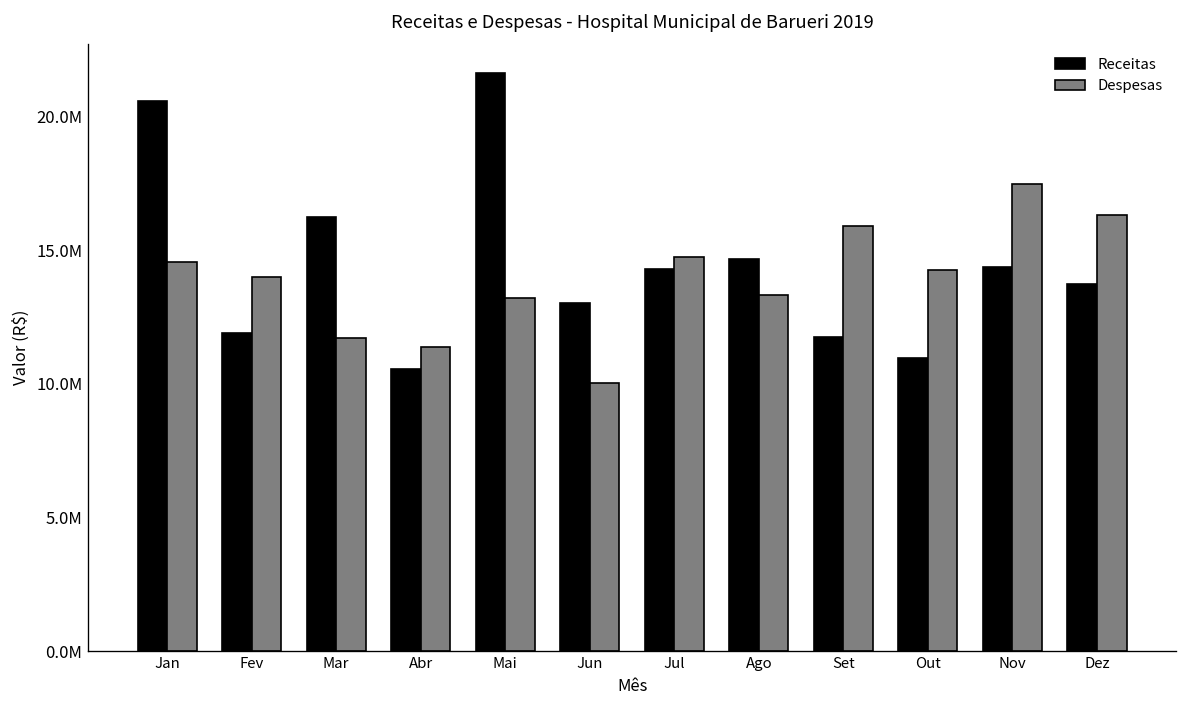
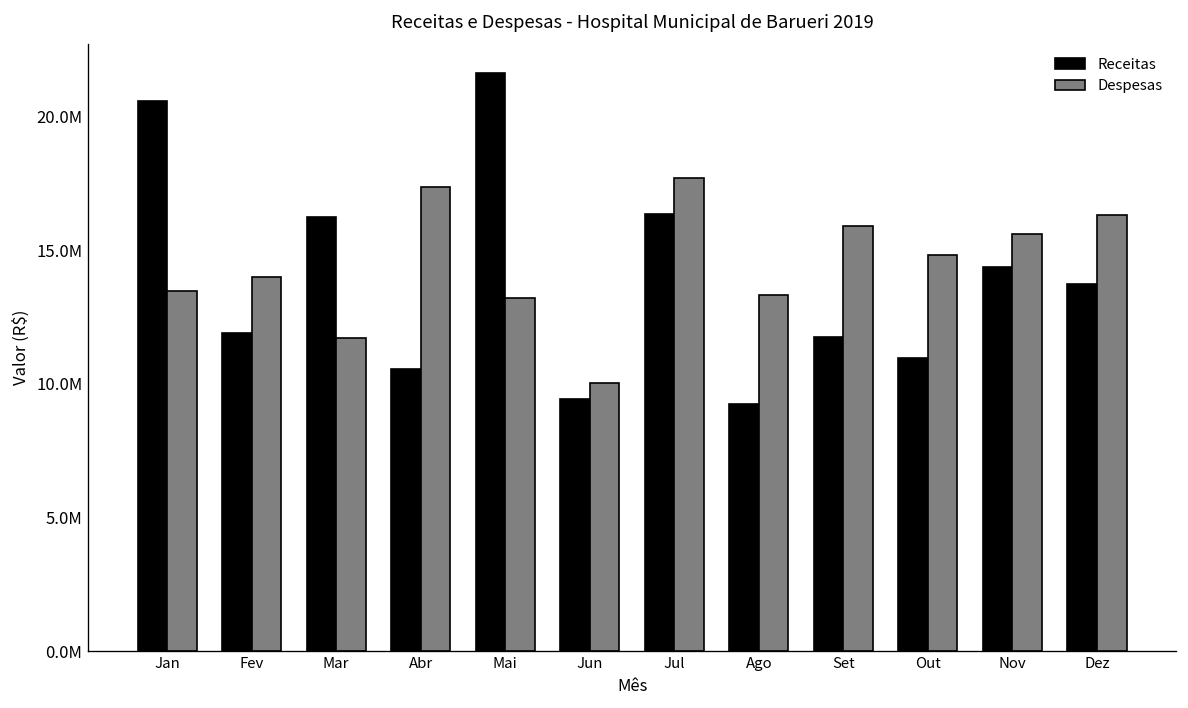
  {
    "Receitas": {
      "Jan": 20600000,
      "Fev": 11900000,
      "Mar": 16200000,
      "Abr": 10500000,
      "Mai": 21600000,
-     "Jun": 13000000,
-     "Jul": 14300000,
-     "Ago": 14700000,
+     "Jun": 9400000,
+     "Jul": 16400000,
+     "Ago": 9300000,
      "Set": 11800000,
      "Out": 11000000,
      "Nov": 14400000,
      "Dez": 13700000
    },
    "Despesas": {
-     "Jan": 14500000,
+     "Jan": 13500000,
      "Fev": 14000000,
      "Mar": 11700000,
-     "Abr": 11400000,
+     "Abr": 17400000,
      "Mai": 13200000,
      "Jun": 10000000,
-     "Jul": 14700000,
+     "Jul": 17700000,
      "Ago": 13300000,
      "Set": 15900000,
-     "Out": 14300000,
-     "Nov": 17500000,
+     "Out": 14800000,
+     "Nov": 15600000,
      "Dez": 16300000
    }
  }
